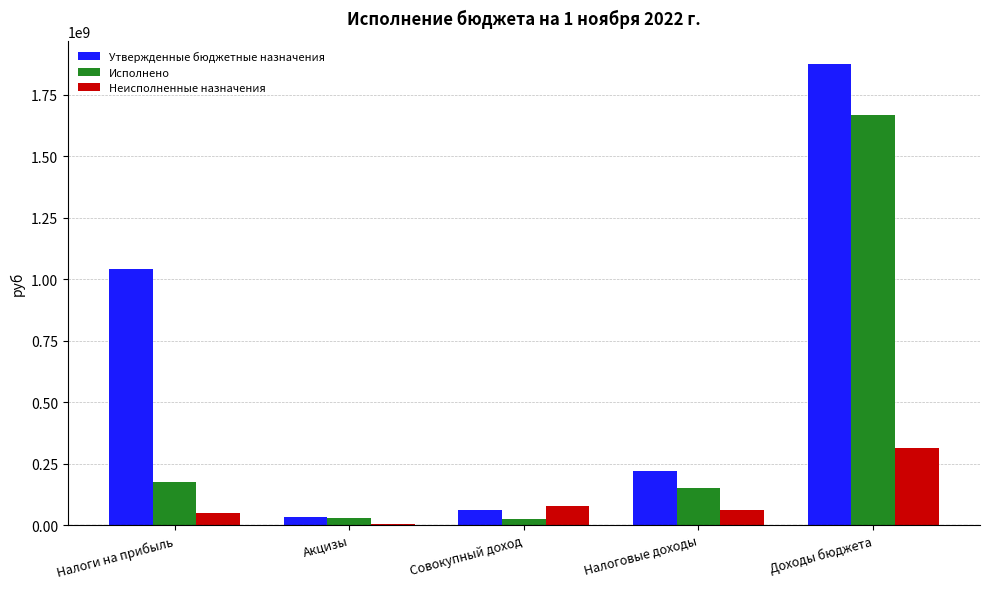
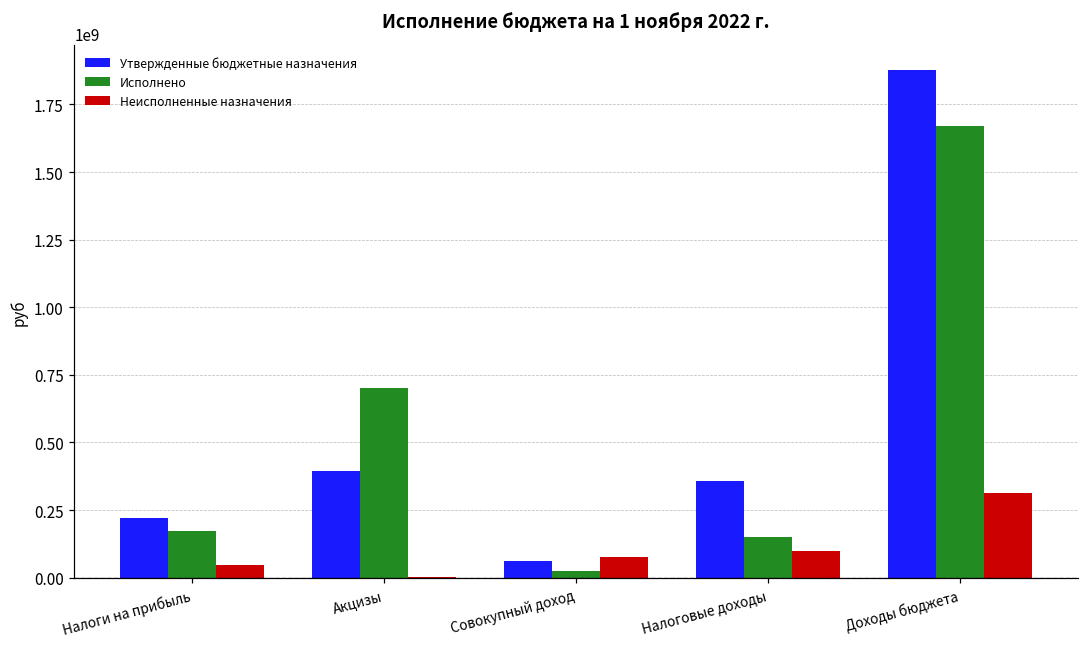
  {
    "Утвержденные бюджетные назначения": {
-     "Налоги на прибыль": 1040000000,
-     "Акцизы": 30000000,
+     "Налоги на прибыль": 220000000,
+     "Акцизы": 400000000,
      "Совокупный доход": 60000000,
-     "Налоговые доходы": 220000000,
+     "Налоговые доходы": 360000000,
      "Доходы бюджета": 1880000000
    },
    "Исполнено": {
      "Налоги на прибыль": 170000000,
-     "Акцизы": 30000000,
+     "Акцизы": 700000000,
      "Совокупный доход": 20000000,
      "Налоговые доходы": 150000000,
      "Доходы бюджета": 1670000000
    },
    "Неисполненные назначения": {
      "Налоги на прибыль": 50000000,
      "Совокупный доход": 80000000,
-     "Налоговые доходы": 60000000,
+     "Налоговые доходы": 100000000,
      "Доходы бюджета": 310000000
    }
  }
